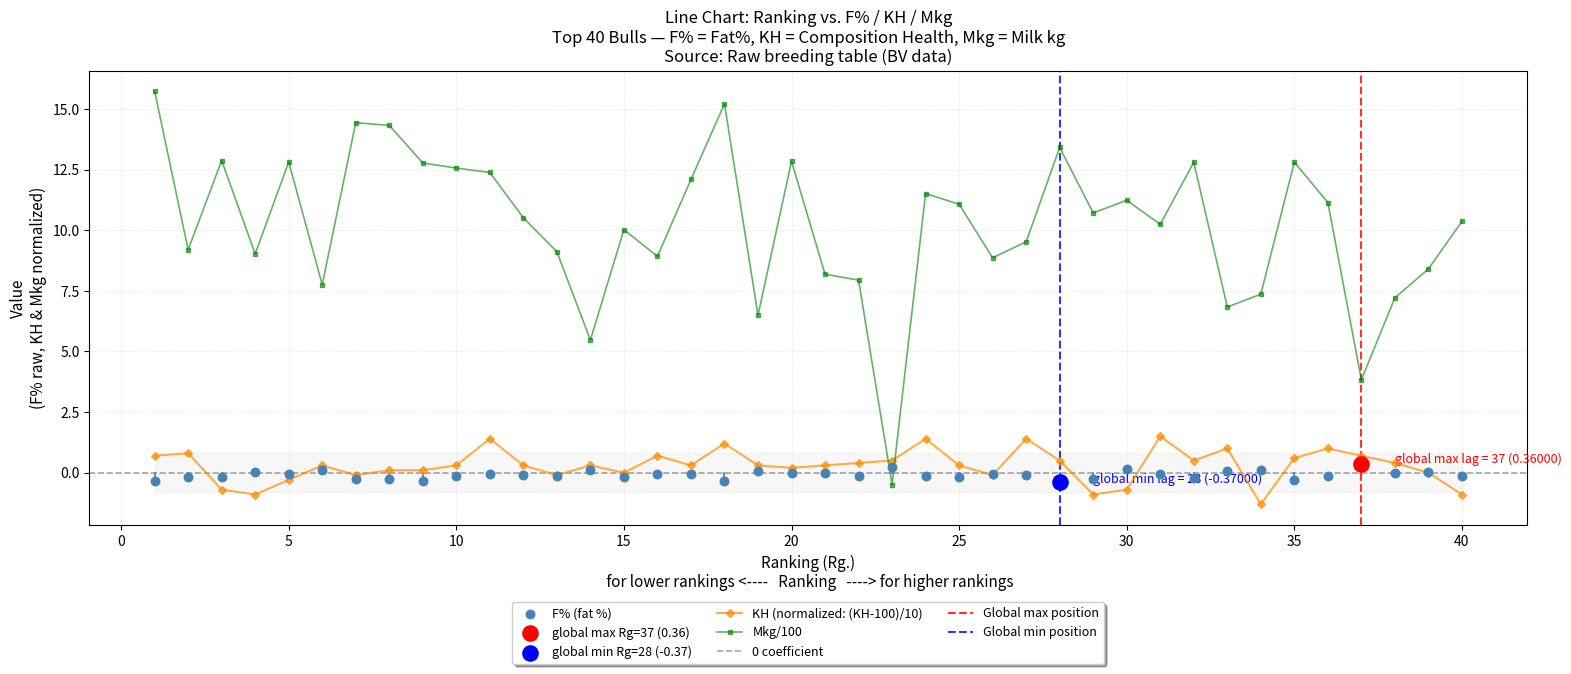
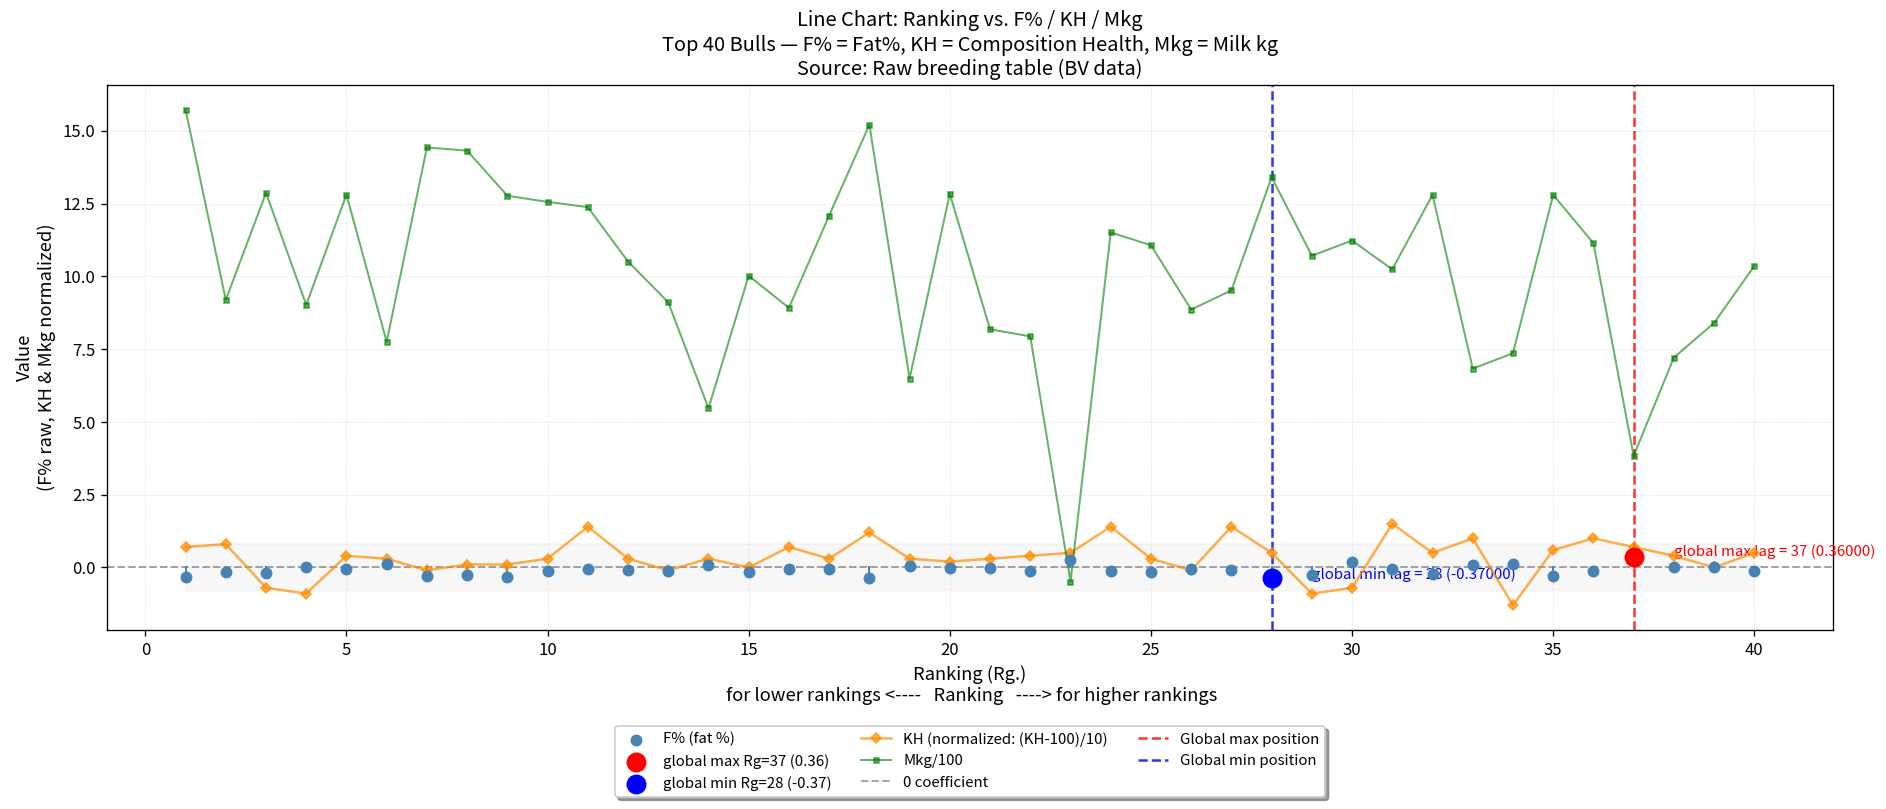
  {
    "KH (normalized: (KH-100)/10)": {
-     "5": -0.3,
+     "5": 0.4,
      "10": 0.3,
      "20": 0.2,
      "25": 0.3,
      "30": -0.7,
      "35": 0.6,
-     "40": -0.9
+     "40": 0.5
    },
    "Mkg/100": {
      "5": 12.8,
      "10": 12.6,
      "15": 10.0,
      "20": 12.8,
      "25": 11.1,
      "30": 11.2,
      "35": 12.8,
      "40": 10.4
    }
  }
